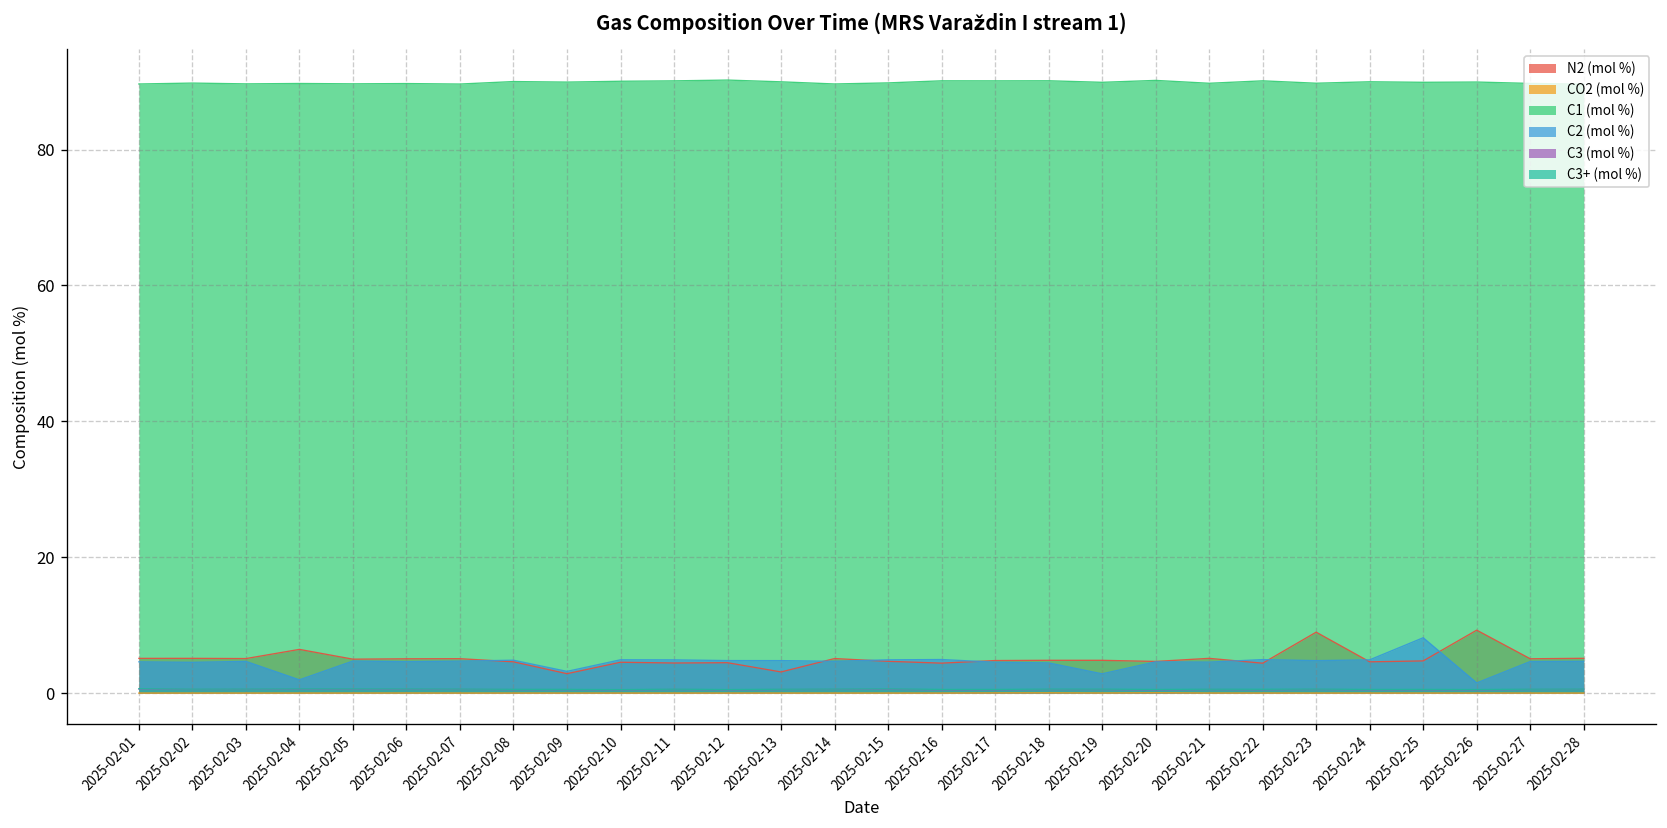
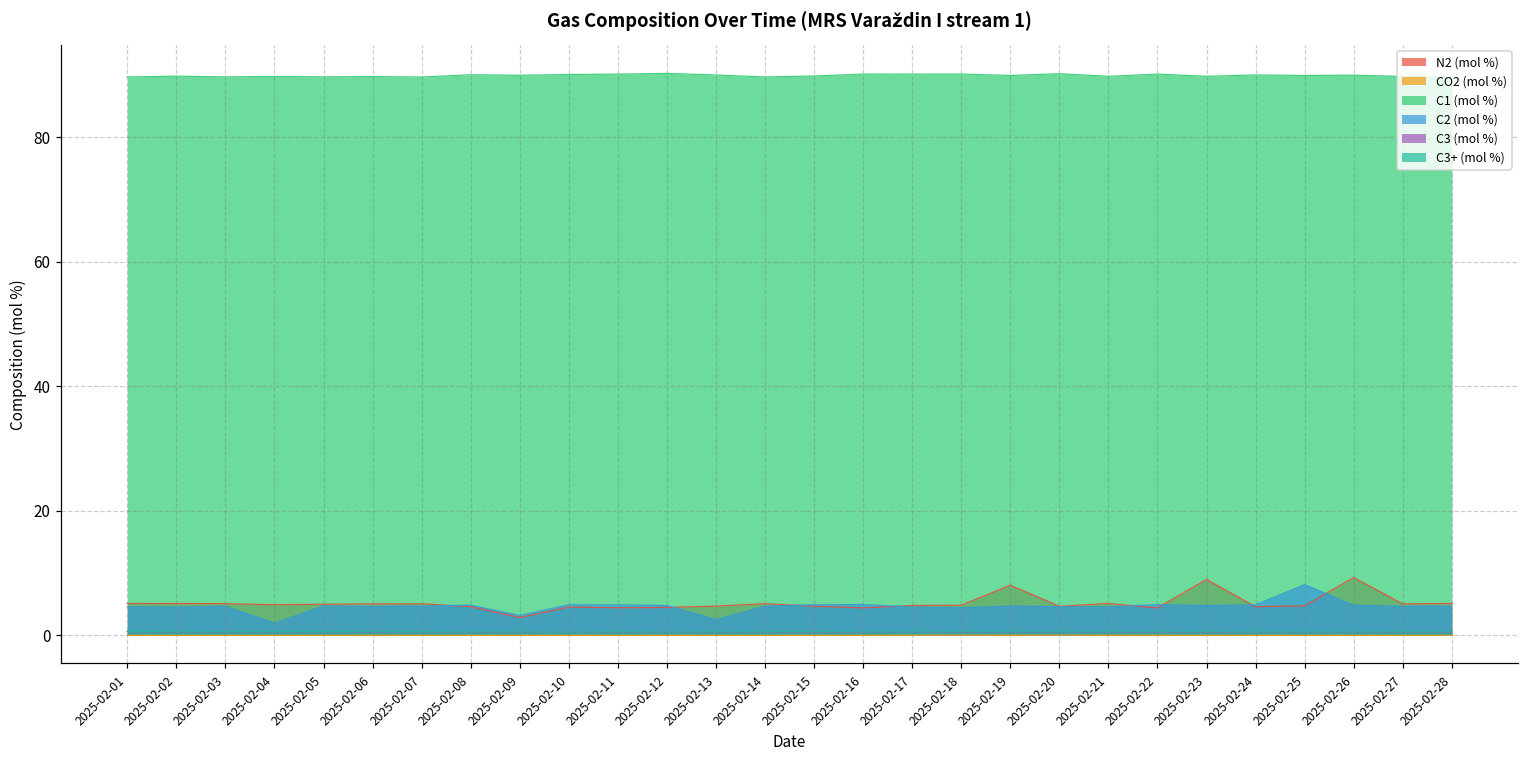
  {
    "N2 (mol %)": {
      "2025-02-01": 5,
      "2025-02-02": 5,
-     "2025-02-04": 6,
+     "2025-02-04": 5,
      "2025-02-11": 4,
-     "2025-02-13": 3,
+     "2025-02-13": 5,
      "2025-02-16": 4,
-     "2025-02-19": 5,
+     "2025-02-19": 8,
      "2025-02-21": 5,
      "2025-02-22": 4,
      "2025-02-23": 9,
      "2025-02-25": 5,
      "2025-02-26": 9
    },
    "CO2 (mol %)": {
      "2025-02-01": 0,
      "2025-02-02": 0,
      "2025-02-03": 0,
      "2025-02-04": 0,
      "2025-02-05": 0,
      "2025-02-06": 0,
      "2025-02-07": 0,
      "2025-02-08": 0,
      "2025-02-09": 0,
      "2025-02-10": 0,
      "2025-02-11": 0,
      "2025-02-12": 0,
      "2025-02-13": 0,
      "2025-02-14": 0,
      "2025-02-15": 0,
      "2025-02-16": 0,
      "2025-02-17": 0,
      "2025-02-18": 0,
      "2025-02-19": 0,
      "2025-02-21": 0,
      "2025-02-22": 0,
      "2025-02-23": 0,
      "2025-02-24": 0,
      "2025-02-25": 0,
      "2025-02-26": 0,
      "2025-02-27": 0,
      "2025-02-28": 0
    },
    "C2 (mol %)": {
      "2025-02-01": 5,
      "2025-02-02": 5,
      "2025-02-04": 2,
      "2025-02-11": 5,
-     "2025-02-13": 5,
+     "2025-02-13": 3,
      "2025-02-16": 5,
-     "2025-02-19": 3,
+     "2025-02-19": 5,
      "2025-02-21": 5,
      "2025-02-22": 5,
      "2025-02-23": 5,
      "2025-02-25": 8,
-     "2025-02-26": 1
+     "2025-02-26": 5
    }
  }
